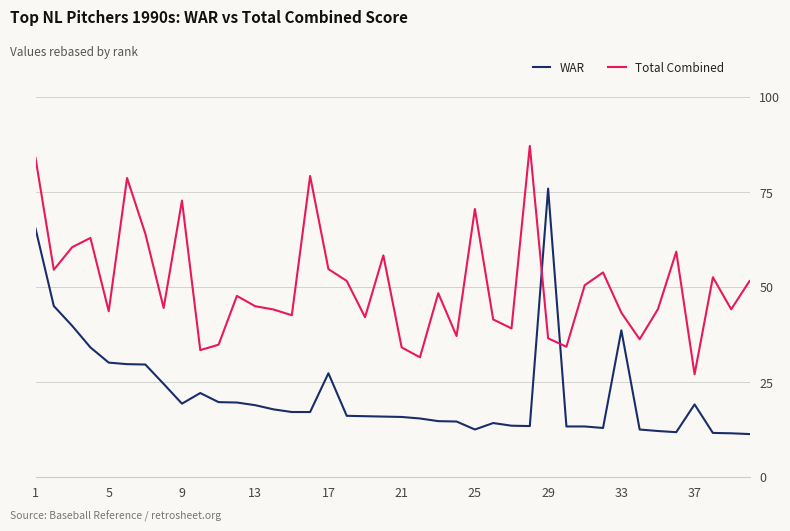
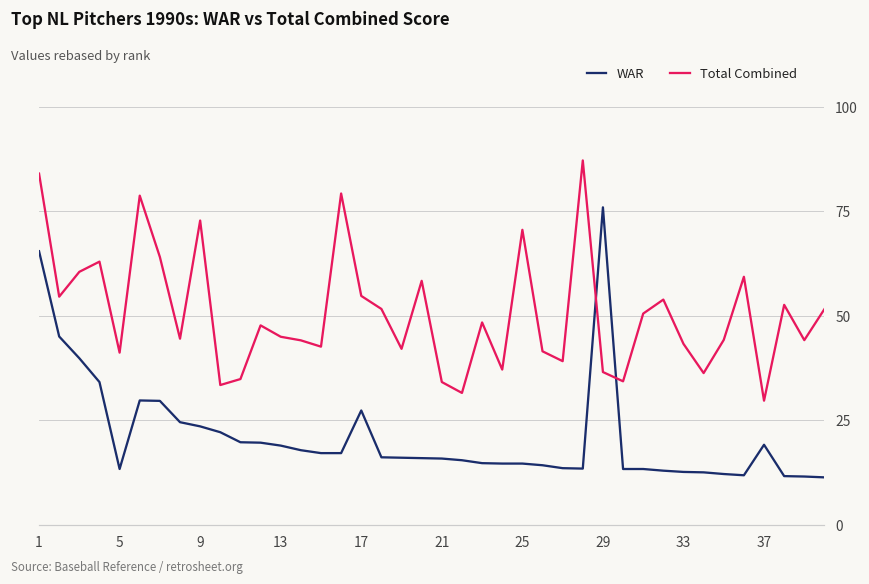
  {
    "WAR": {
      "1": 65,
-     "5": 30,
-     "9": 19,
+     "5": 13,
+     "9": 24,
      "13": 19,
      "17": 27,
      "21": 16,
-     "25": 13,
+     "25": 15,
      "29": 76,
-     "33": 39,
+     "33": 13,
      "37": 19
    },
    "Total Combined": {
      "1": 84,
-     "5": 44,
+     "5": 41,
      "9": 73,
      "13": 45,
      "17": 55,
      "21": 34,
      "25": 71,
      "29": 37,
      "33": 43,
-     "37": 27
+     "37": 30
    }
  }
